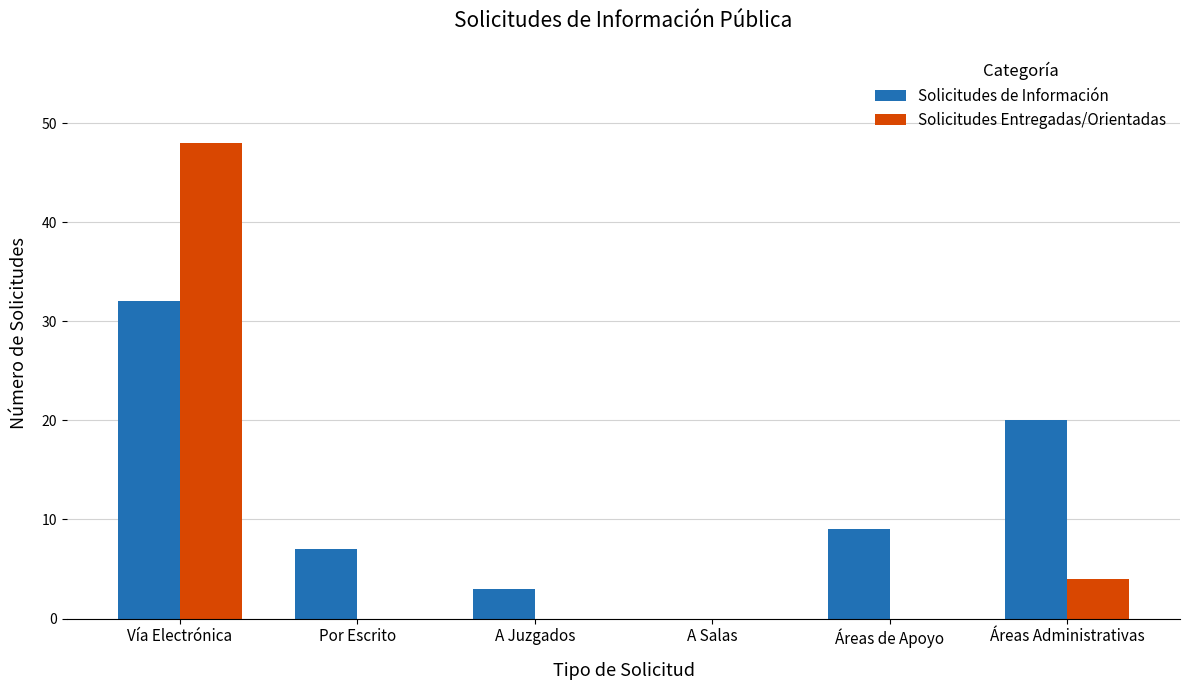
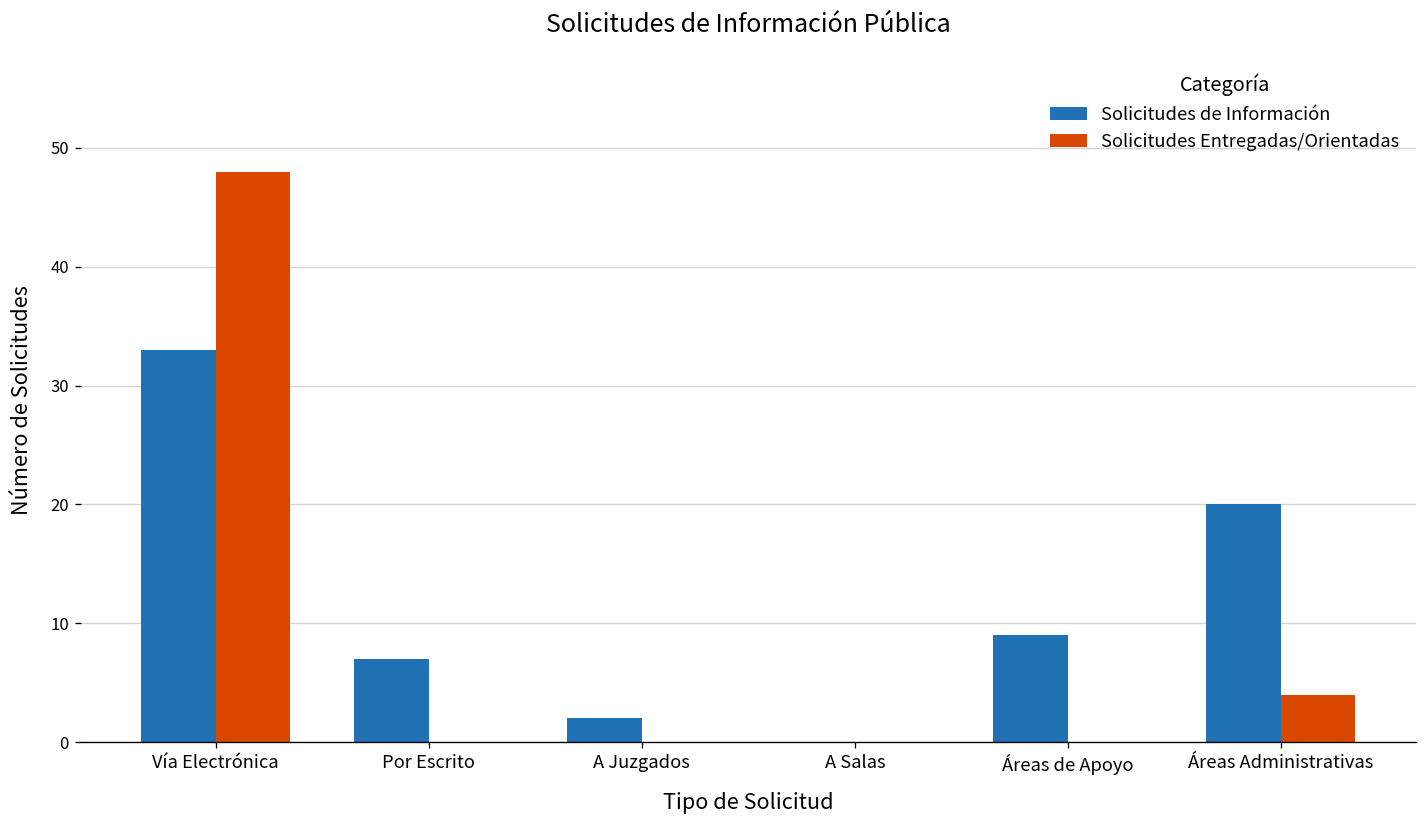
  {
    "Solicitudes de Información": {
-     "Vía Electrónica": 32,
+     "Vía Electrónica": 33,
      "Por Escrito": 7,
-     "A Juzgados": 3,
+     "A Juzgados": 2,
      "A Salas": 0,
      "Áreas de Apoyo": 9,
      "Áreas Administrativas": 20
    },
    "Solicitudes Entregadas/Orientadas": {
      "Vía Electrónica": 48,
      "Por Escrito": 0,
      "A Juzgados": 0,
      "A Salas": 0,
      "Áreas de Apoyo": 0,
      "Áreas Administrativas": 4
    }
  }
